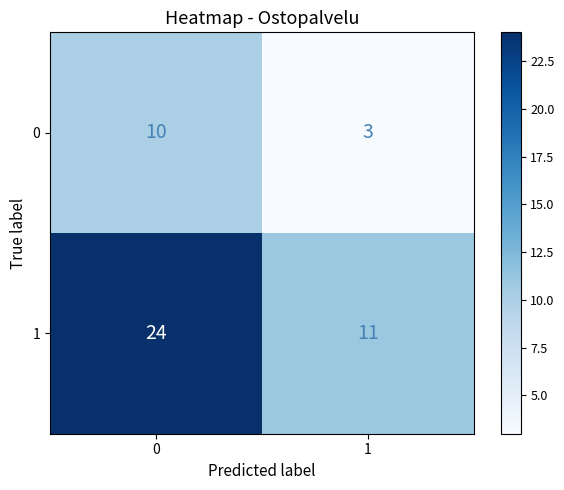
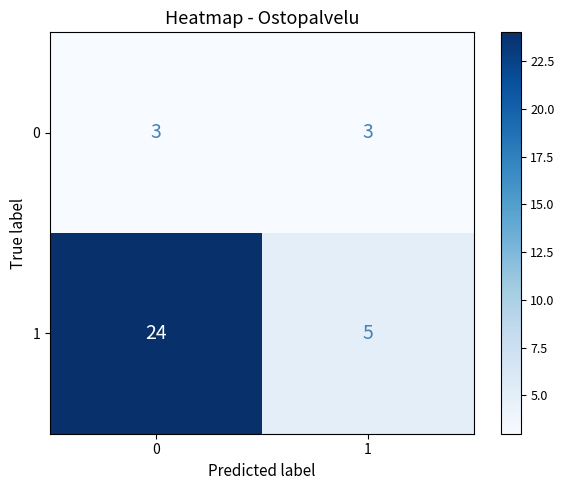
  {
    "0": {
-     "0": 10,
+     "0": 3,
      "1": 3
    },
    "1": {
      "0": 24,
-     "1": 11
+     "1": 5
    }
  }
